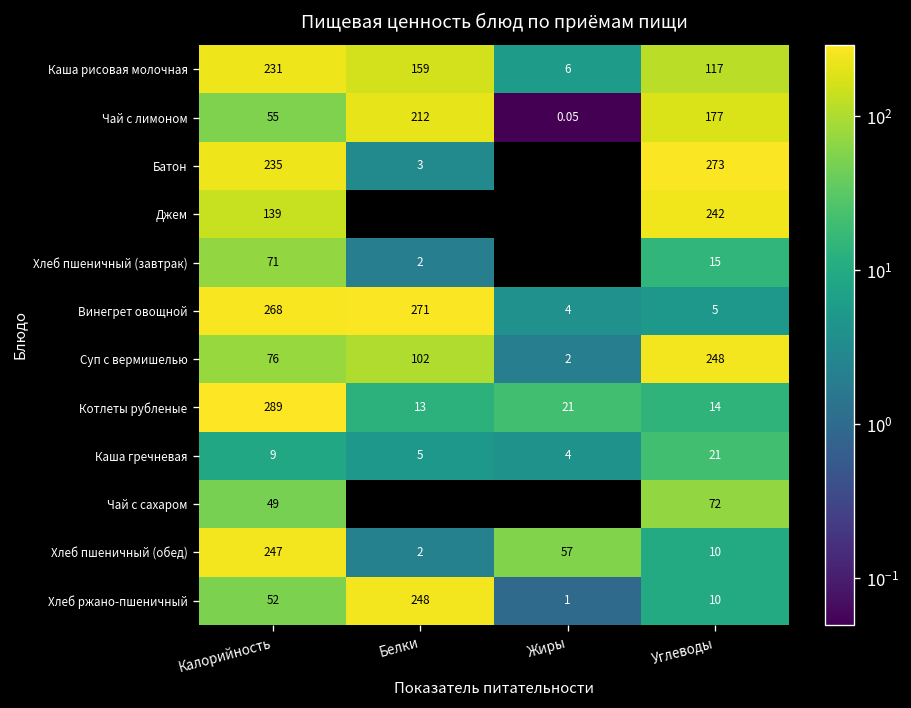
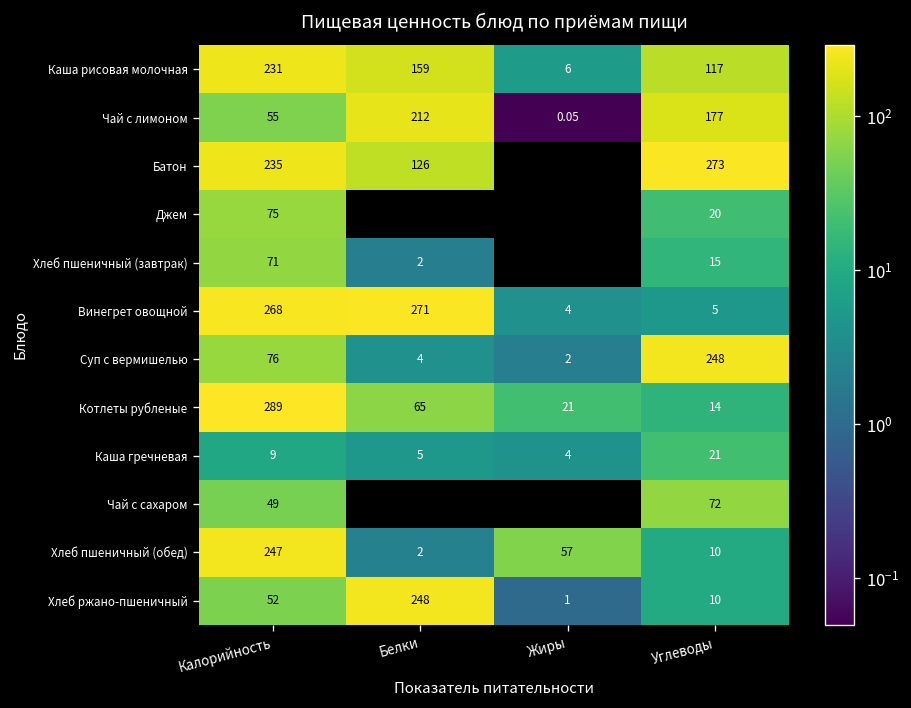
  {
    "Каша рисовая молочная": {
      "Калорийность": 231,
      "Белки": 159,
      "Жиры": 6,
      "Углеводы": 117
    },
    "Чай с лимоном": {
      "Калорийность": 55,
      "Белки": 212,
      "Жиры": 0.05,
      "Углеводы": 177
    },
    "Батон": {
      "Калорийность": 235,
-     "Белки": 3,
+     "Белки": 126,
      "Углеводы": 273
    },
    "Джем": {
-     "Калорийность": 139,
-     "Углеводы": 242
+     "Калорийность": 75,
+     "Углеводы": 20
    },
    "Хлеб пшеничный (завтрак)": {
      "Калорийность": 71,
      "Белки": 2,
      "Углеводы": 15
    },
    "Винегрет овощной": {
      "Калорийность": 268,
      "Белки": 271,
      "Жиры": 4,
      "Углеводы": 5
    },
    "Суп с вермишелью": {
      "Калорийность": 76,
-     "Белки": 102,
+     "Белки": 4,
      "Жиры": 2,
      "Углеводы": 248
    },
    "Котлеты рубленые": {
      "Калорийность": 289,
-     "Белки": 13,
+     "Белки": 65,
      "Жиры": 21,
      "Углеводы": 14
    },
    "Каша гречневая": {
      "Калорийность": 9,
      "Белки": 5,
      "Жиры": 4,
      "Углеводы": 21
    },
    "Чай с сахаром": {
      "Калорийность": 49,
      "Углеводы": 72
    },
    "Хлеб пшеничный (обед)": {
      "Калорийность": 247,
      "Белки": 2,
      "Жиры": 57,
      "Углеводы": 10
    },
    "Хлеб ржано-пшеничный": {
      "Калорийность": 52,
      "Белки": 248,
      "Жиры": 1,
      "Углеводы": 10
    }
  }
